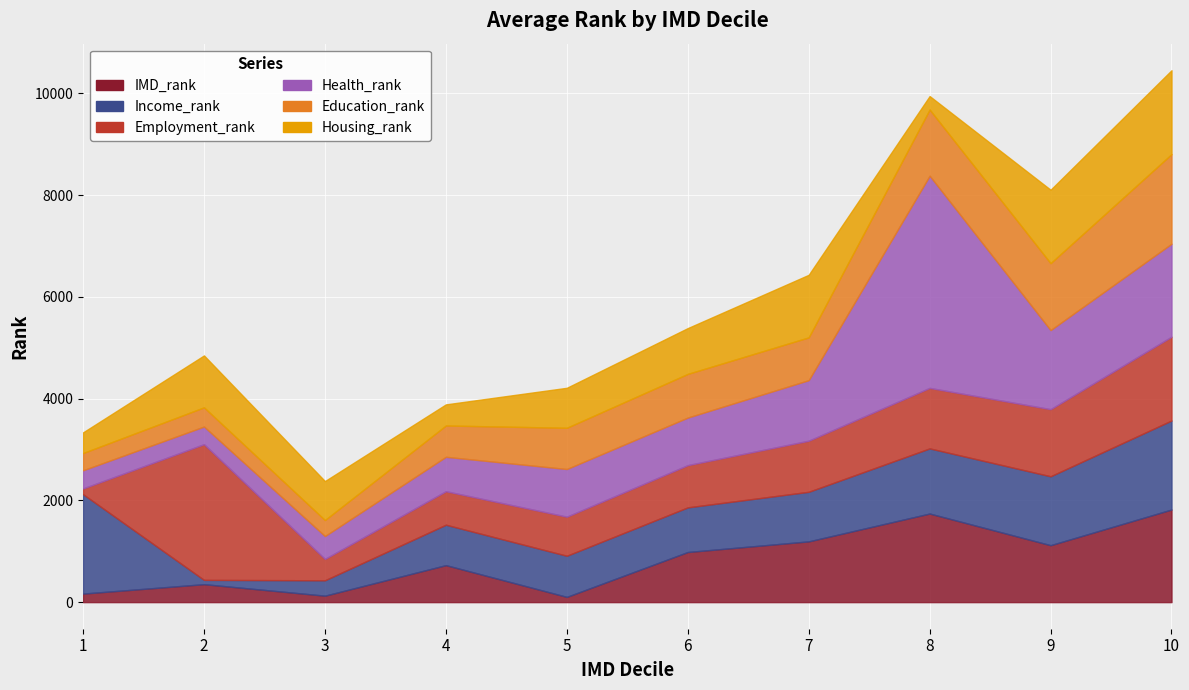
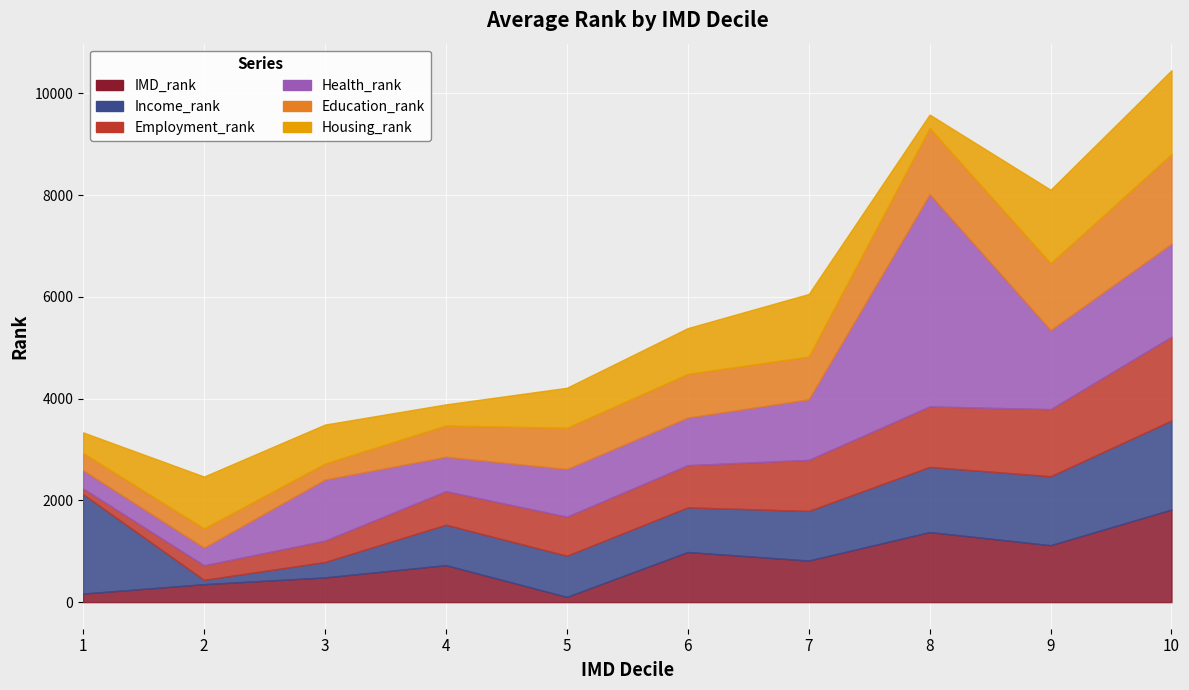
  {
    "IMD_rank": {
      "1": 200,
      "2": 400,
-     "3": 100,
+     "3": 500,
      "4": 700,
      "5": 100,
      "6": 1000,
-     "7": 1200,
-     "8": 1700,
+     "7": 800,
+     "8": 1400,
      "9": 1100,
      "10": 1800
    },
    "Income_rank": {
      "1": 2000,
      "2": 100,
      "3": 300,
      "4": 800,
      "5": 800,
      "6": 900,
      "7": 1000,
      "8": 1300,
      "9": 1400,
      "10": 1700
    },
    "Employment_rank": {
      "1": 100,
-     "2": 2700,
+     "2": 300,
      "3": 400,
      "4": 700,
      "5": 800,
      "6": 800,
      "7": 1000,
      "8": 1200,
      "9": 1300,
      "10": 1600
    },
    "Health_rank": {
      "1": 400,
      "2": 300,
-     "3": 500,
+     "3": 1200,
      "4": 700,
      "5": 900,
      "6": 900,
      "7": 1200,
      "8": 4200,
      "9": 1600,
      "10": 1800
    }
  }
